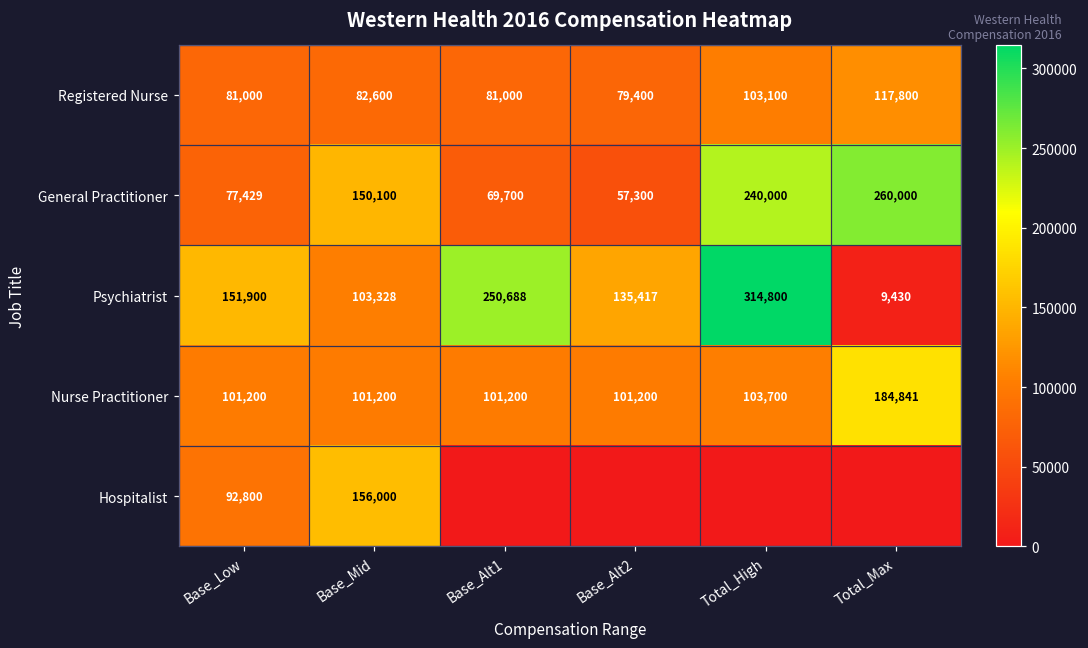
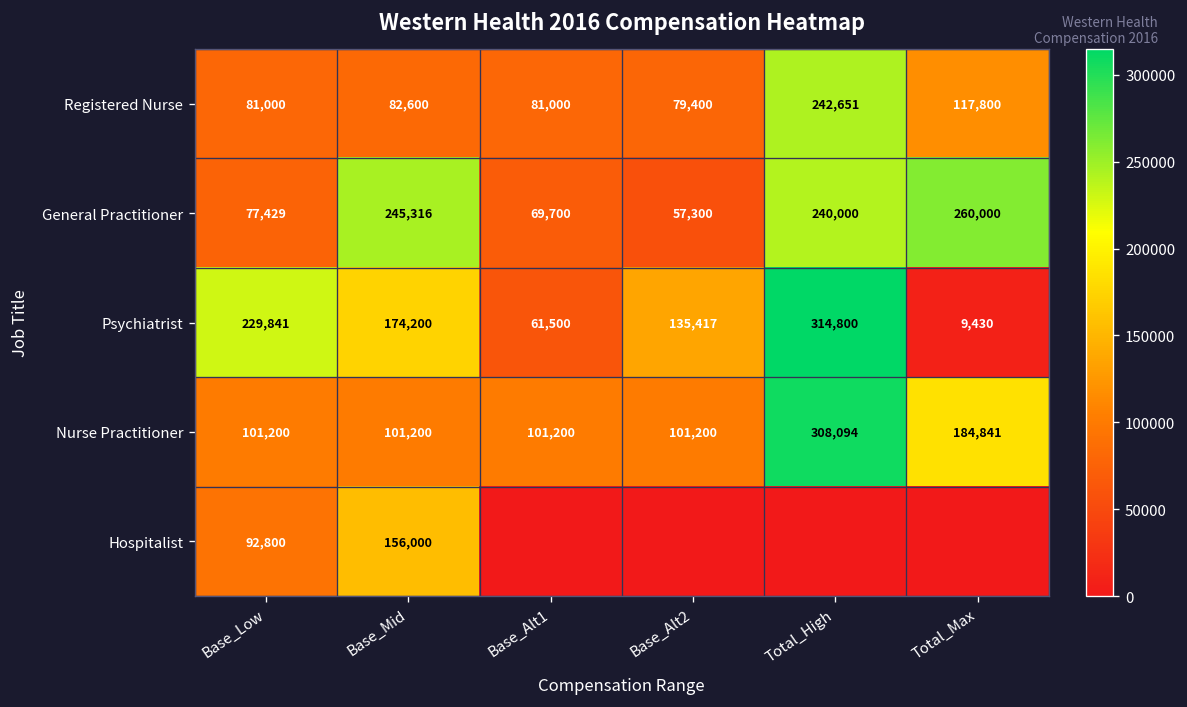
  {
    "Registered Nurse": {
      "Base_Low": "81,000",
      "Base_Mid": "82,600",
      "Base_Alt1": "81,000",
      "Base_Alt2": "79,400",
-     "Total_High": "103,100",
+     "Total_High": "242,651",
      "Total_Max": "117,800"
    },
    "General Practitioner": {
      "Base_Low": "77,429",
-     "Base_Mid": "150,100",
+     "Base_Mid": "245,316",
      "Base_Alt1": "69,700",
      "Base_Alt2": "57,300",
      "Total_High": "240,000",
      "Total_Max": "260,000"
    },
    "Psychiatrist": {
-     "Base_Low": "151,900",
-     "Base_Mid": "103,328",
-     "Base_Alt1": "250,688",
+     "Base_Low": "229,841",
+     "Base_Mid": "174,200",
+     "Base_Alt1": "61,500",
      "Base_Alt2": "135,417",
      "Total_High": "314,800",
      "Total_Max": "9,430"
    },
    "Nurse Practitioner": {
      "Base_Low": "101,200",
      "Base_Mid": "101,200",
      "Base_Alt1": "101,200",
      "Base_Alt2": "101,200",
-     "Total_High": "103,700",
+     "Total_High": "308,094",
      "Total_Max": "184,841"
    },
    "Hospitalist": {
      "Base_Low": "92,800",
      "Base_Mid": "156,000"
    }
  }
